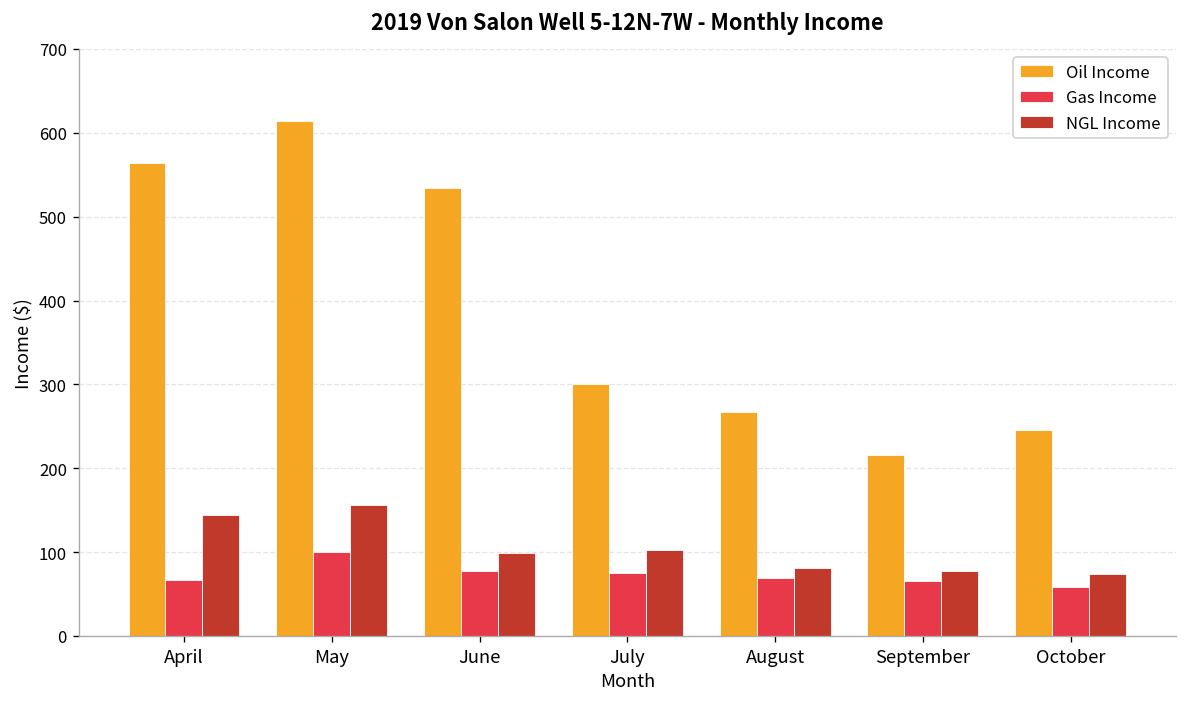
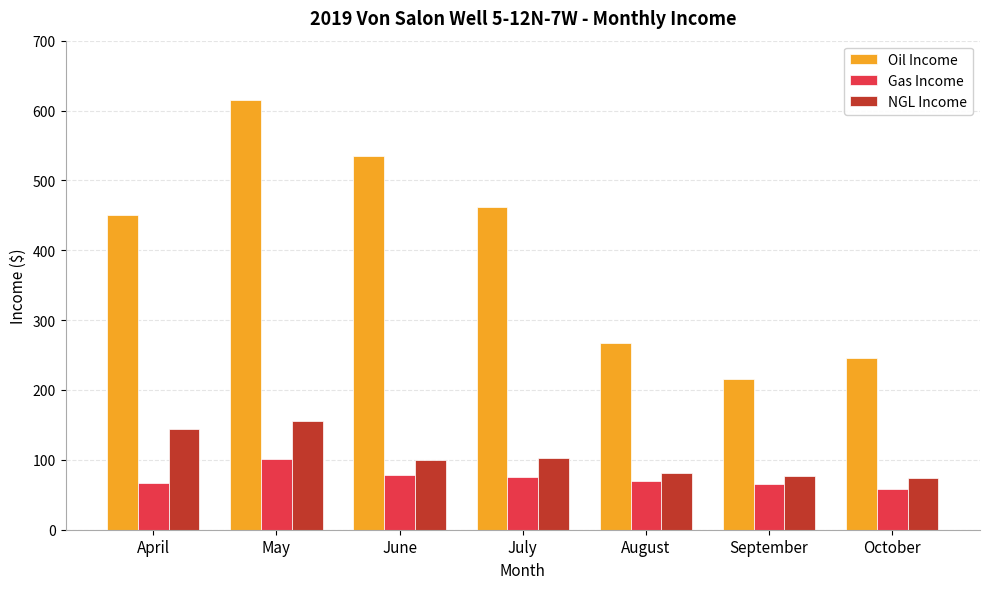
  {
    "Oil Income": {
-     "April": 560,
+     "April": 450,
      "May": 610,
      "June": 530,
-     "July": 300,
+     "July": 460,
      "August": 270,
      "September": 220,
      "October": 250
    }
  }
